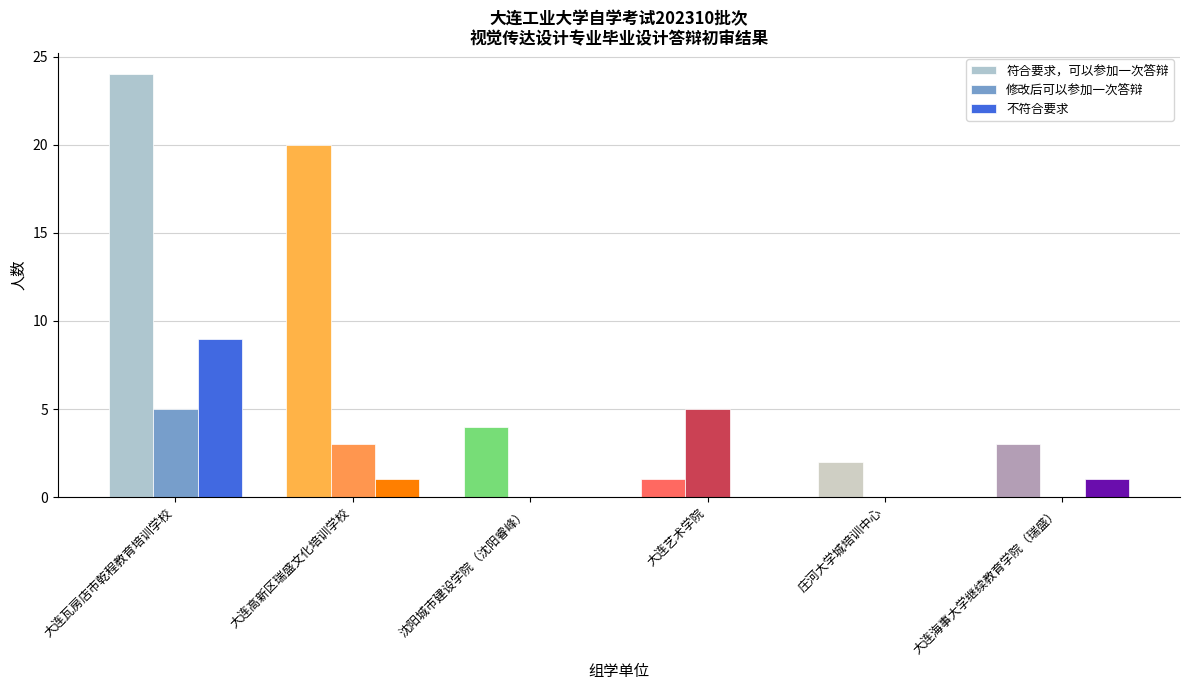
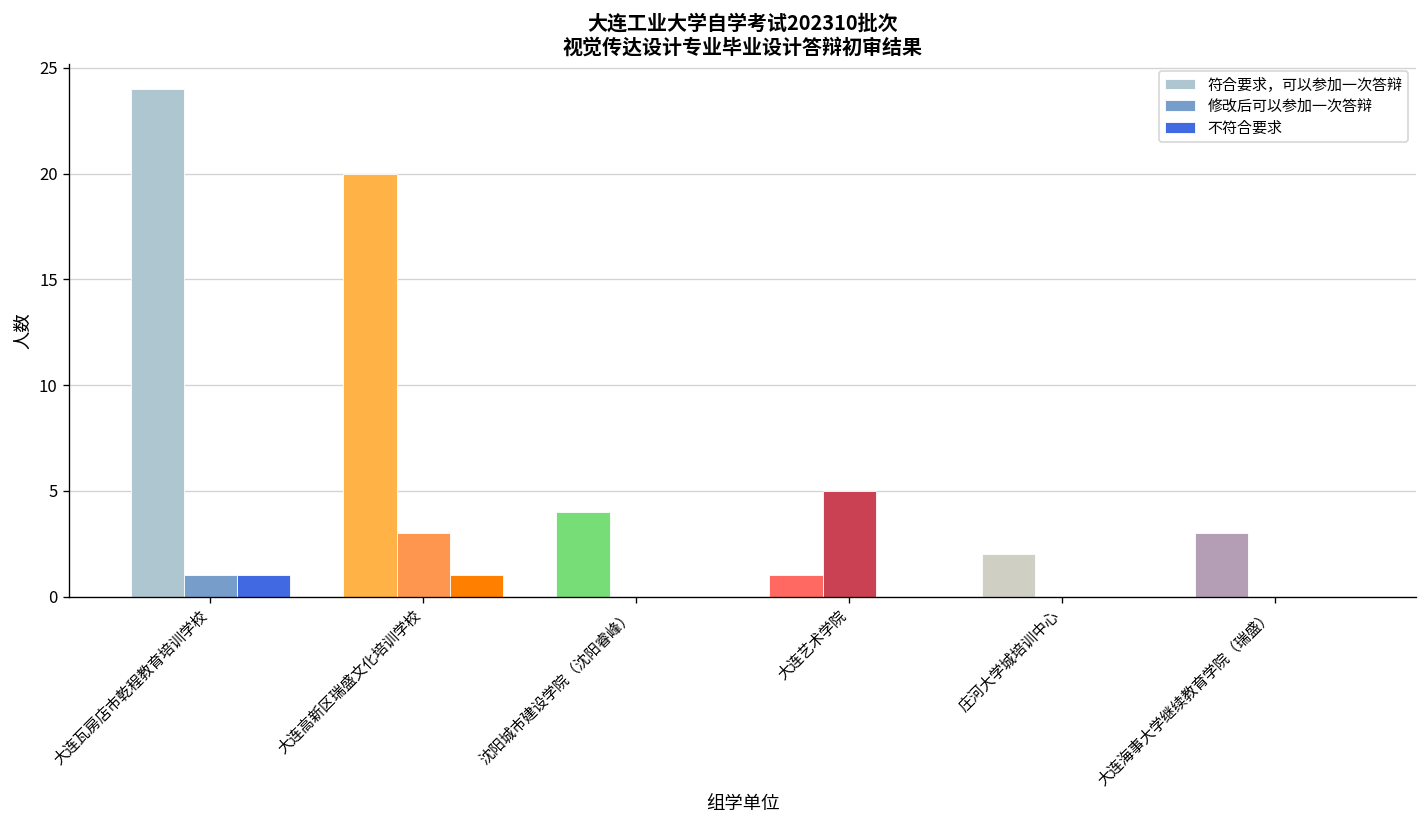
  {
    "符合要求，可以参加一次答辩": {
      "大连瓦房店市乾程教育培训学校": 24,
      "大连高新区瑞盛文化培训学校": 20,
      "沈阳城市建设学院（沈阳睿峰）": 4,
      "大连艺术学院": 1,
      "庄河大学城培训中心": 2,
      "大连海事大学继续教育学院（瑞盛）": 3
    },
    "修改后可以参加一次答辩": {
-     "大连瓦房店市乾程教育培训学校": 5,
+     "大连瓦房店市乾程教育培训学校": 1,
      "大连高新区瑞盛文化培训学校": 3,
      "沈阳城市建设学院（沈阳睿峰）": 0,
      "大连艺术学院": 5,
      "庄河大学城培训中心": 0,
      "大连海事大学继续教育学院（瑞盛）": 0
    },
    "不符合要求": {
-     "大连瓦房店市乾程教育培训学校": 9,
+     "大连瓦房店市乾程教育培训学校": 1,
      "大连高新区瑞盛文化培训学校": 1,
      "沈阳城市建设学院（沈阳睿峰）": 0,
      "大连艺术学院": 0,
      "庄河大学城培训中心": 0,
-     "大连海事大学继续教育学院（瑞盛）": 1
+     "大连海事大学继续教育学院（瑞盛）": 0
    }
  }
